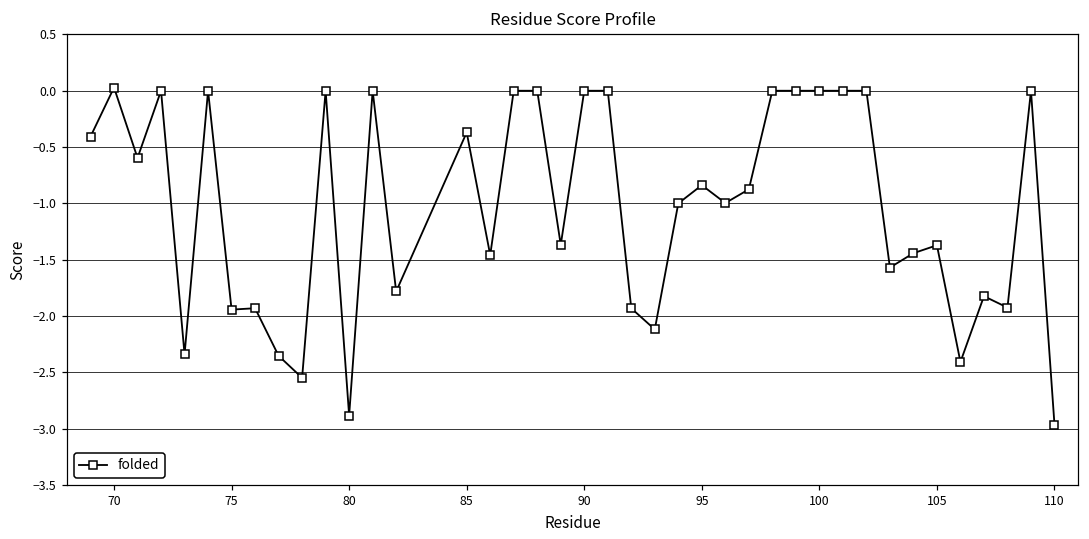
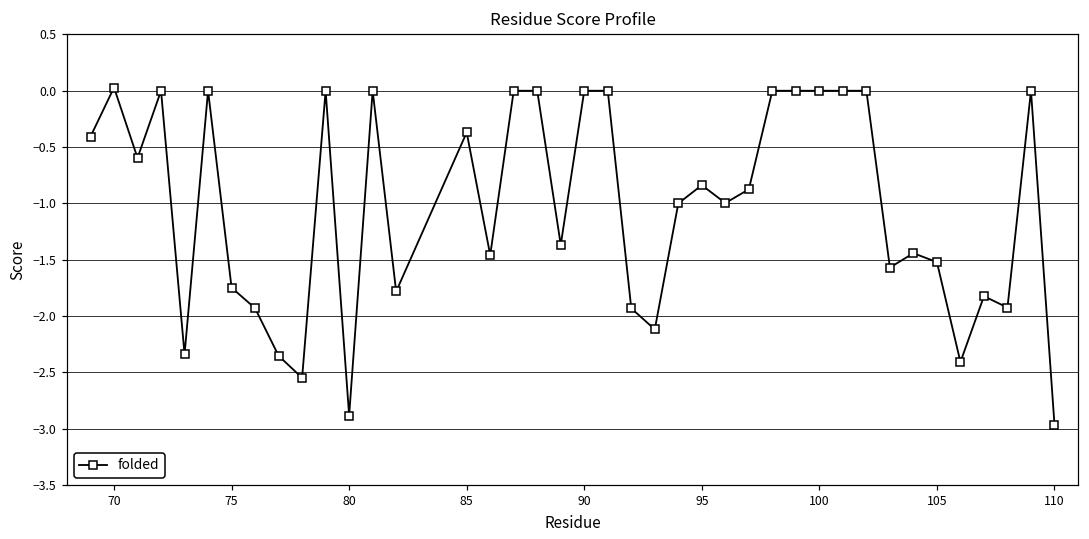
  {
    "70": 0.03,
-   "75": -1.94,
+   "75": -1.75,
    "80": -2.88,
    "85": -0.37,
    "90": 0.00,
    "95": -0.84,
    "100": 0.00,
-   "105": -1.37,
+   "105": -1.52,
    "110": -2.97
  }
